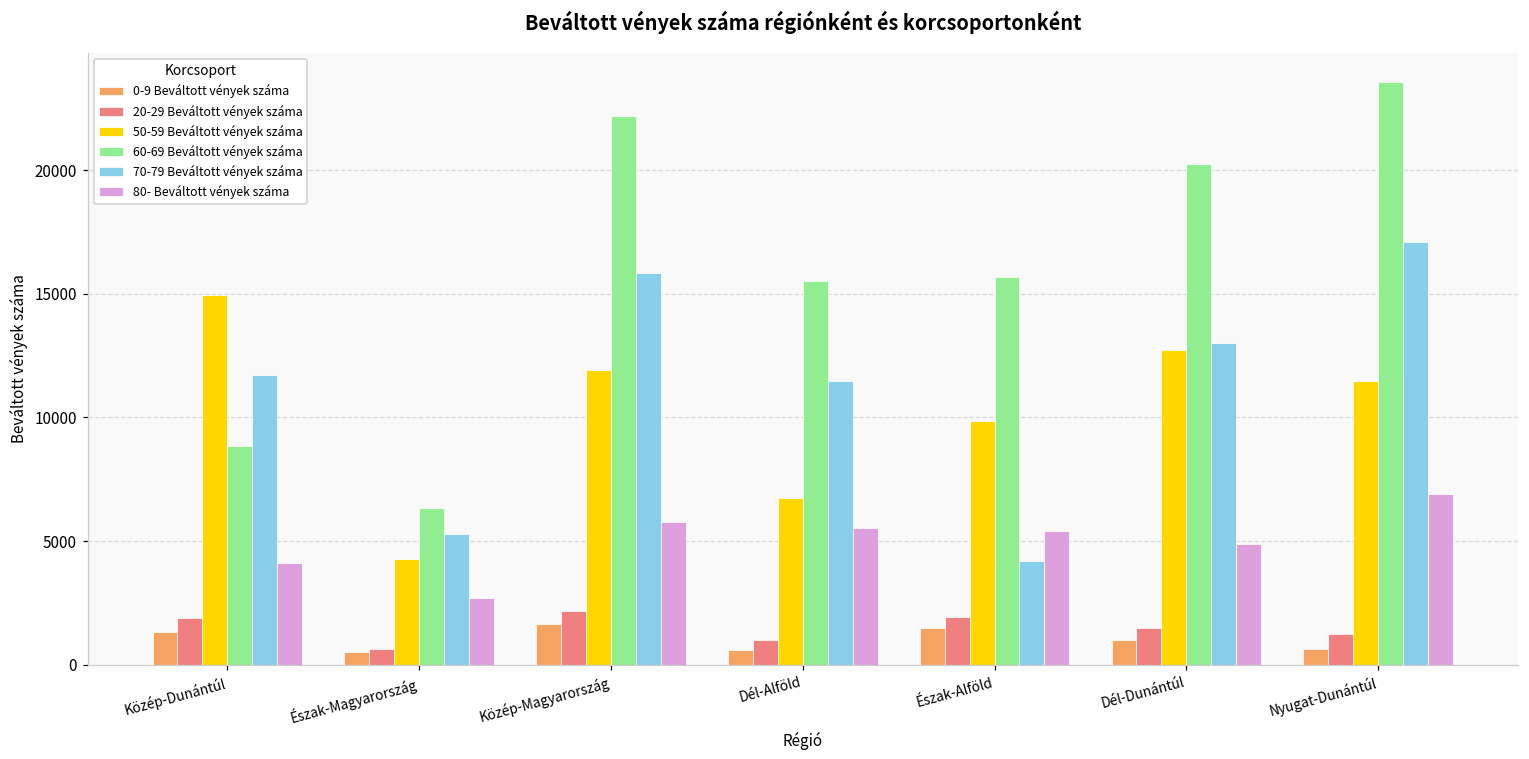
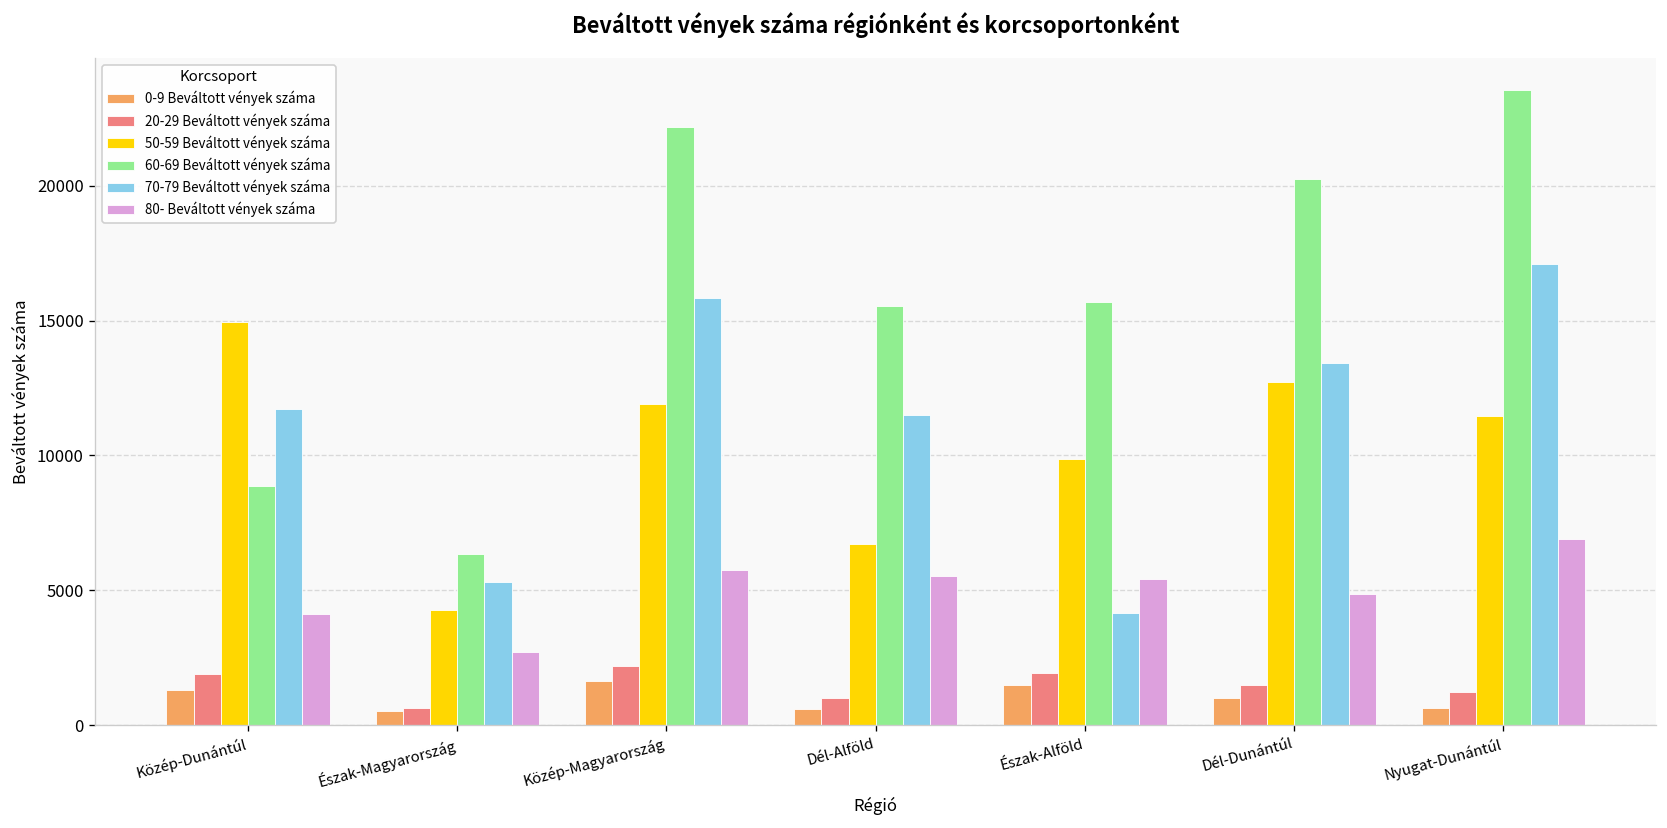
  {
    "50-59 Beváltott vények száma": {
      "Közép-Dunántúl": 14900,
      "Észak-Magyarország": 4300,
      "Közép-Magyarország": 11900,
      "Dél-Alföld": 6700,
      "Észak-Alföld": 9900,
      "Dél-Dunántúl": 12700,
      "Nyugat-Dunántúl": 11500
    },
    "60-69 Beváltott vények száma": {
      "Közép-Dunántúl": 8900,
      "Észak-Magyarország": 6300,
      "Közép-Magyarország": 22200,
      "Dél-Alföld": 15500,
      "Észak-Alföld": 15700,
      "Dél-Dunántúl": 20300,
      "Nyugat-Dunántúl": 23500
    },
    "70-79 Beváltott vények száma": {
      "Közép-Dunántúl": 11700,
      "Észak-Magyarország": 5300,
      "Közép-Magyarország": 15800,
      "Dél-Alföld": 11500,
      "Észak-Alföld": 4200,
-     "Dél-Dunántúl": 13000,
+     "Dél-Dunántúl": 13400,
      "Nyugat-Dunántúl": 17100
    },
    "80- Beváltott vények száma": {
      "Közép-Dunántúl": 4100,
      "Észak-Magyarország": 2700,
      "Közép-Magyarország": 5800,
      "Dél-Alföld": 5500,
      "Észak-Alföld": 5400,
      "Dél-Dunántúl": 4900,
      "Nyugat-Dunántúl": 6900
    }
  }
